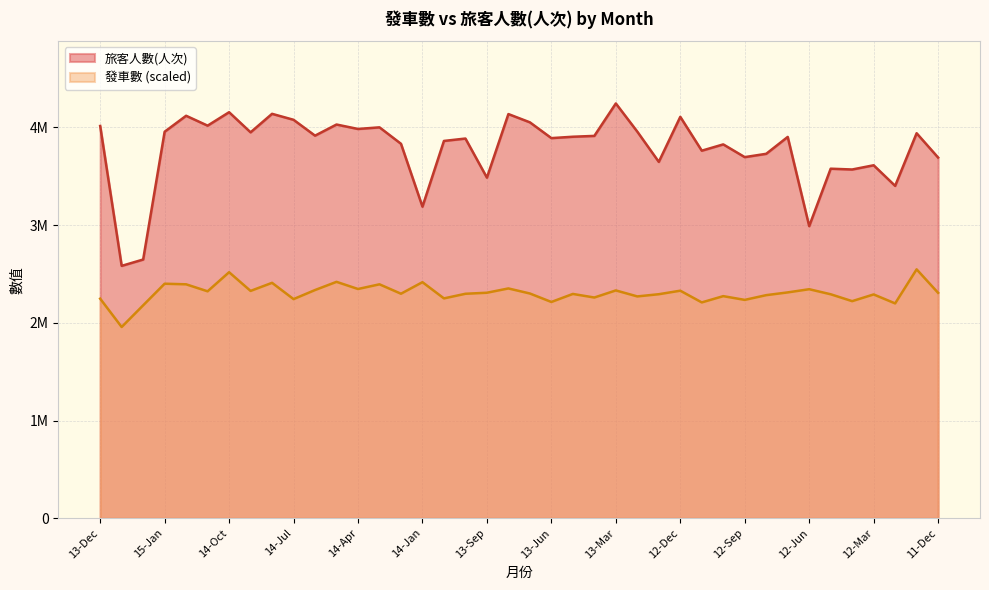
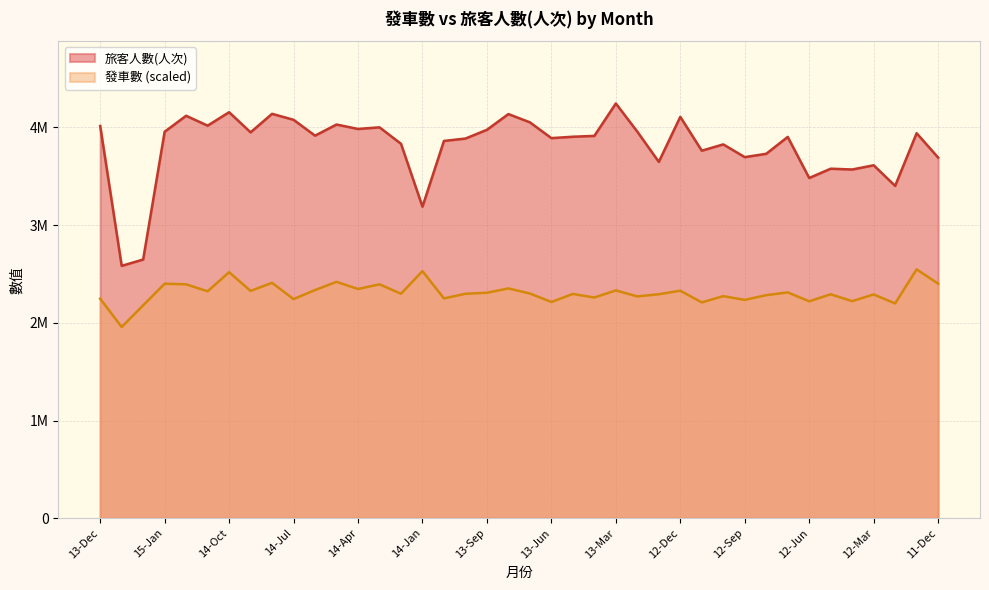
  {
    "旅客人數(人次)": {
      "13-Dec": 4000000,
      "15-Jan": 4000000,
      "14-Oct": 4200000,
      "14-Jul": 4100000,
      "14-Apr": 4000000,
      "14-Jan": 3200000,
-     "13-Sep": 3500000,
+     "13-Sep": 4000000,
      "13-Jun": 3900000,
      "13-Mar": 4200000,
      "12-Dec": 4100000,
      "12-Sep": 3700000,
-     "12-Jun": 3000000,
+     "12-Jun": 3500000,
      "12-Mar": 3600000,
      "11-Dec": 3700000
    },
    "發車數 (scaled)": {
      "13-Dec": 2200000,
      "15-Jan": 2400000,
      "14-Oct": 2500000,
      "14-Jul": 2200000,
      "14-Apr": 2300000,
-     "14-Jan": 2400000,
+     "14-Jan": 2500000,
      "13-Sep": 2300000,
      "13-Jun": 2200000,
      "13-Mar": 2300000,
      "12-Dec": 2300000,
      "12-Sep": 2200000,
-     "12-Jun": 2300000,
+     "12-Jun": 2200000,
      "12-Mar": 2300000,
-     "11-Dec": 2300000
+     "11-Dec": 2400000
    }
  }
